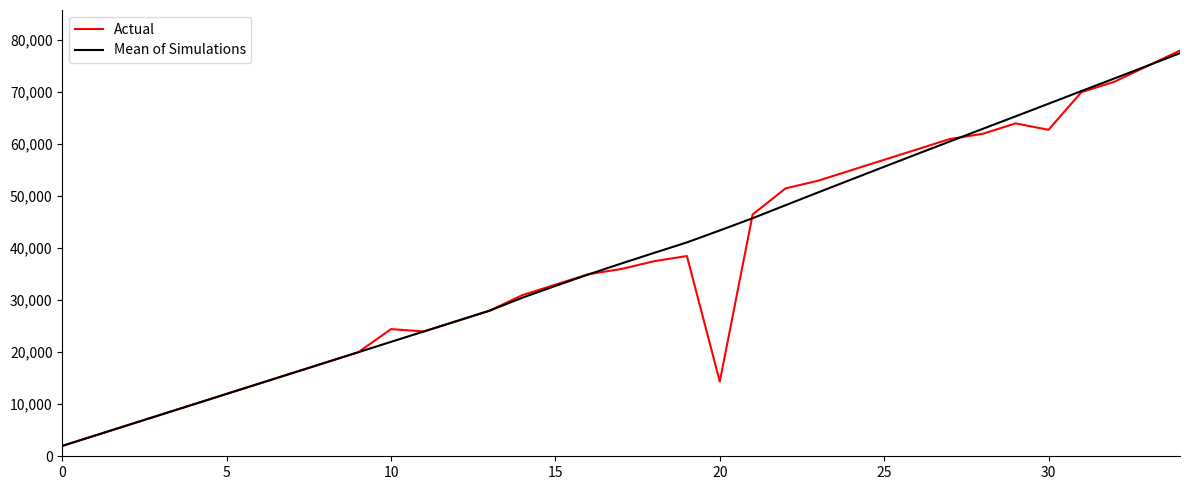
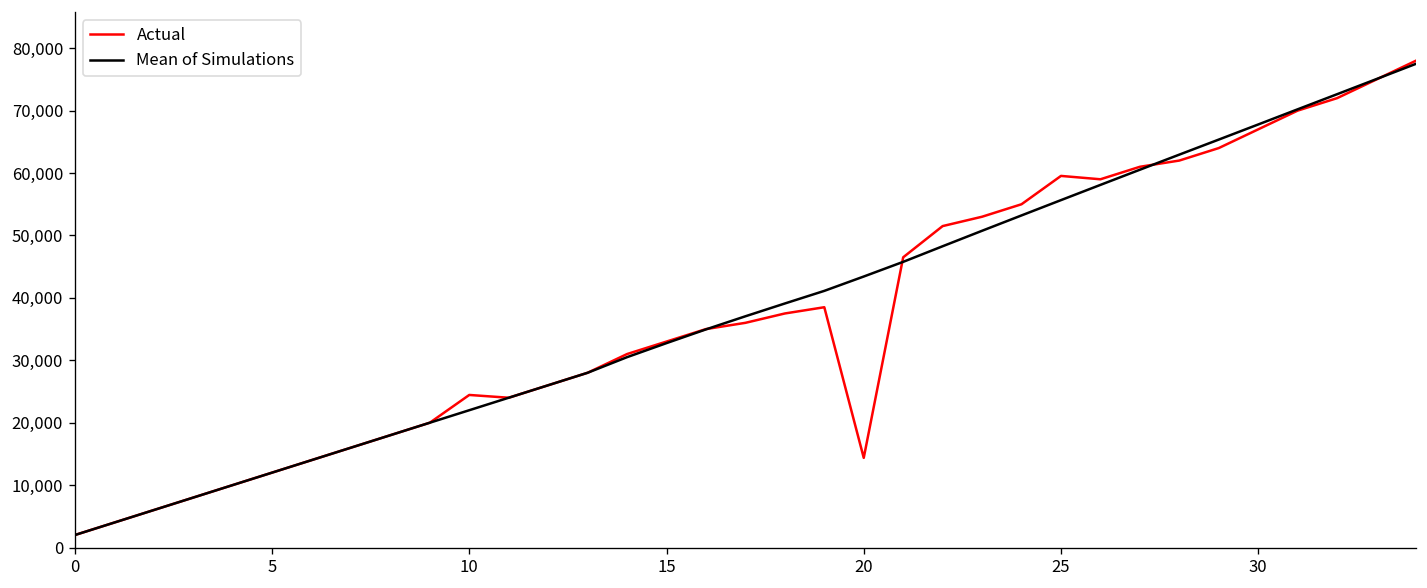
  {
    "Actual": {
      "10": "24,000",
      "20": "14,000",
-     "25": "57,000",
-     "30": "63,000"
+     "25": "60,000",
+     "30": "67,000"
    },
    "Mean of Simulations": {
      "10": "22,000",
      "20": "43,000",
      "25": "56,000",
      "30": "68,000"
    }
  }
